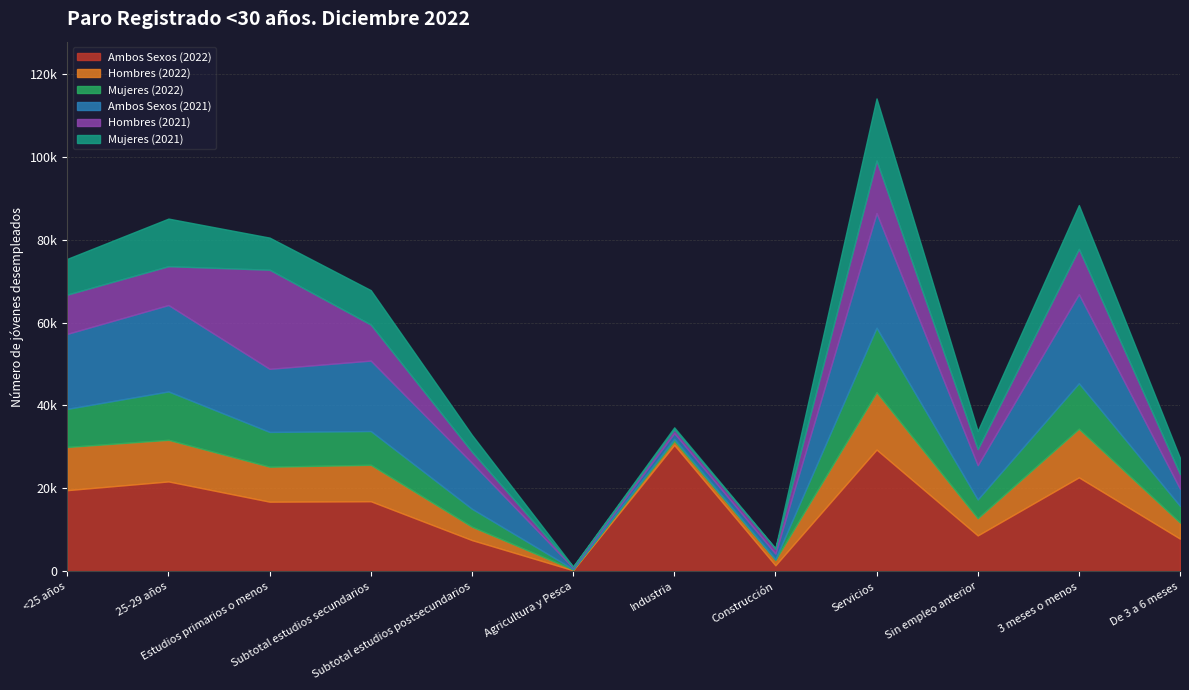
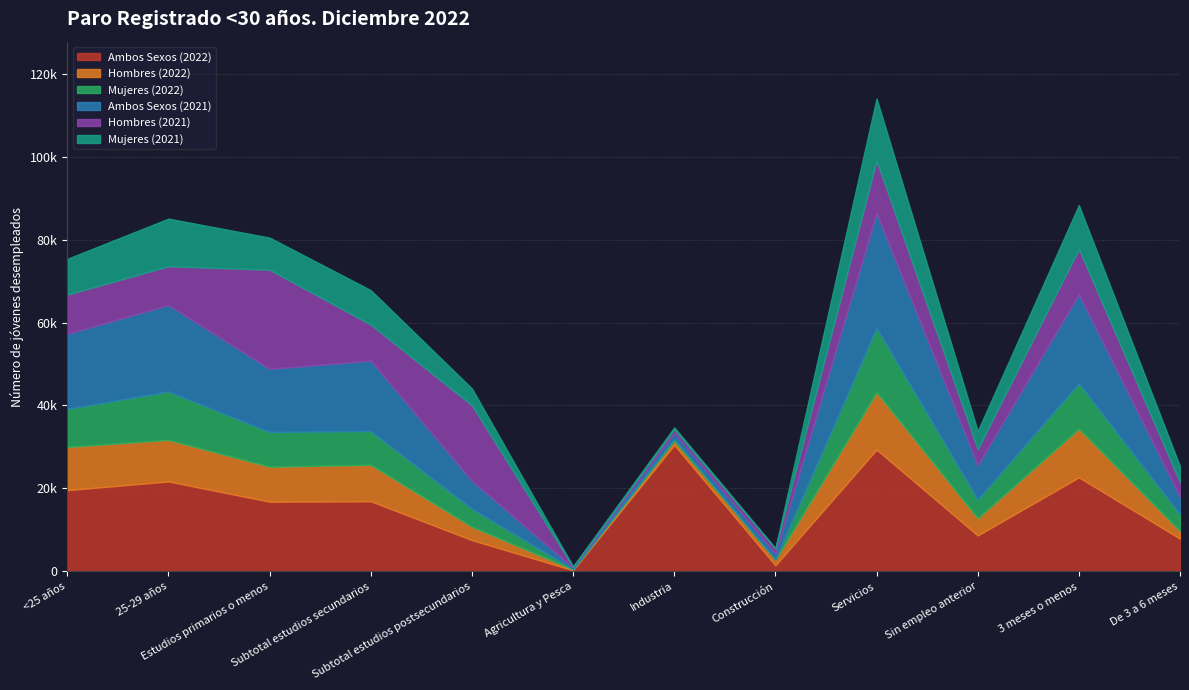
  {
    "Ambos Sexos (2022)": {
      "<25 años": 20000,
      "25-29 años": 22000,
      "Estudios primarios o menos": 17000,
      "Subtotal estudios secundarios": 17000,
      "Subtotal estudios postsecundarios": 8000,
      "Industria": 30000,
      "Construcción": 1000,
      "Servicios": 29000,
      "Sin empleo anterior": 9000,
      "3 meses o menos": 23000,
      "De 3 a 6 meses": 8000
    },
    "Hombres (2022)": {
      "<25 años": 10000,
      "25-29 años": 10000,
      "Estudios primarios o menos": 8000,
      "Subtotal estudios secundarios": 9000,
      "Subtotal estudios postsecundarios": 3000,
      "Servicios": 14000,
      "Sin empleo anterior": 4000,
      "3 meses o menos": 12000,
-     "De 3 a 6 meses": 4000
+     "De 3 a 6 meses": 2000
    },
    "Ambos Sexos (2021)": {
      "<25 años": 18000,
      "25-29 años": 21000,
      "Estudios primarios o menos": 15000,
      "Subtotal estudios secundarios": 17000,
-     "Subtotal estudios postsecundarios": 11000,
+     "Subtotal estudios postsecundarios": 7000,
      "Industria": 1000,
      "Construcción": 1000,
      "Servicios": 28000,
      "Sin empleo anterior": 8000,
      "3 meses o menos": 21000,
      "De 3 a 6 meses": 4000
    },
    "Hombres (2021)": {
      "<25 años": 9000,
      "25-29 años": 9000,
      "Estudios primarios o menos": 24000,
      "Subtotal estudios secundarios": 9000,
-     "Subtotal estudios postsecundarios": 3000,
+     "Subtotal estudios postsecundarios": 18000,
      "Servicios": 13000,
      "Sin empleo anterior": 4000,
      "3 meses o menos": 11000,
      "De 3 a 6 meses": 4000
    }
  }
